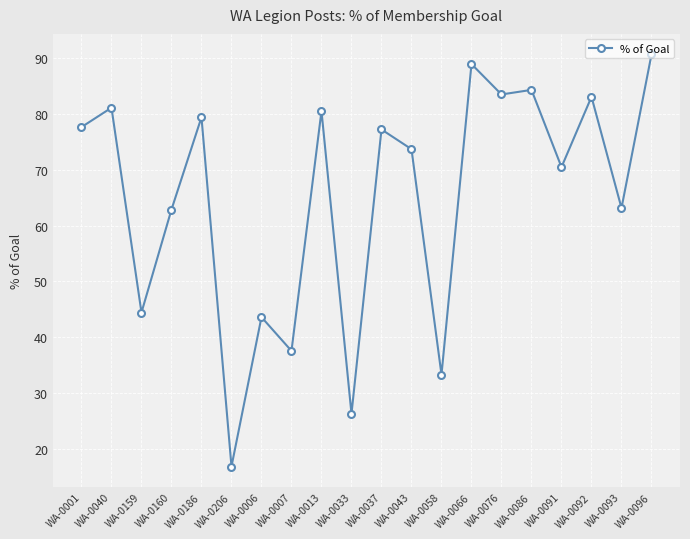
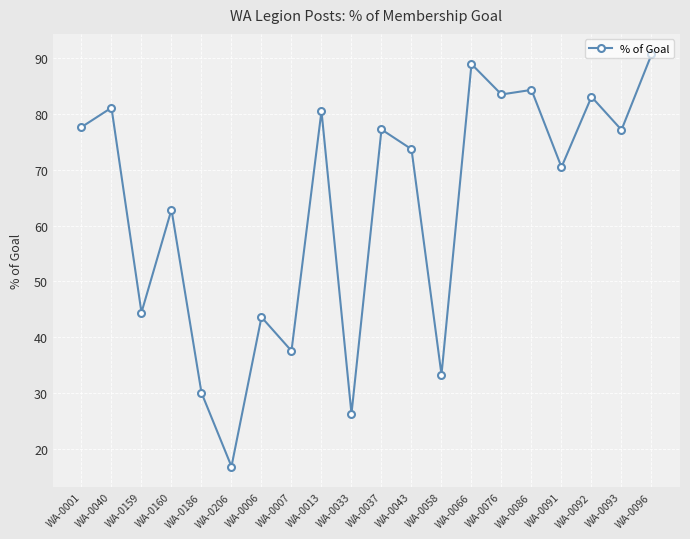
  {
    "WA-0001": 78,
    "WA-0040": 81,
    "WA-0159": 44,
    "WA-0160": 63,
-   "WA-0186": 79,
+   "WA-0186": 30,
    "WA-0206": 17,
    "WA-0006": 44,
    "WA-0007": 38,
    "WA-0013": 80,
    "WA-0033": 26,
    "WA-0037": 77,
    "WA-0043": 74,
    "WA-0058": 33,
    "WA-0066": 89,
    "WA-0076": 83,
    "WA-0086": 84,
    "WA-0091": 70,
    "WA-0092": 83,
-   "WA-0093": 63
+   "WA-0093": 77
  }
